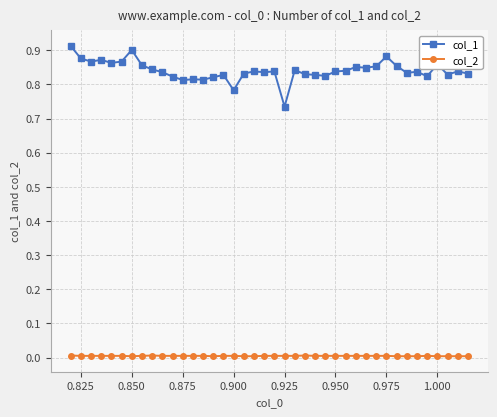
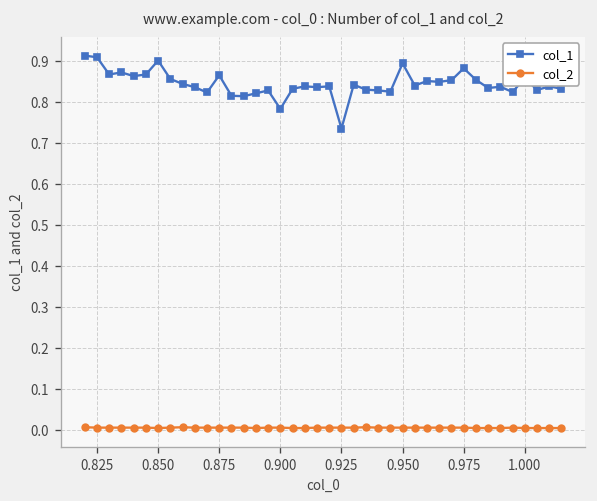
  {
    "col_1": {
-     "0.825": 0.88,
+     "0.825": 0.91,
      "0.850": 0.90,
-     "0.875": 0.81,
+     "0.875": 0.87,
      "0.900": 0.78,
      "0.925": 0.74,
-     "0.950": 0.84,
+     "0.950": 0.89,
      "0.975": 0.88
    },
    "col_2": {
      "0.825": 0.01,
      "0.850": 0.00,
      "0.875": 0.01,
      "0.900": 0.01,
      "0.925": 0.01,
      "0.950": 0.01,
      "0.975": 0.01,
      "1.000": 0.00
    }
  }
